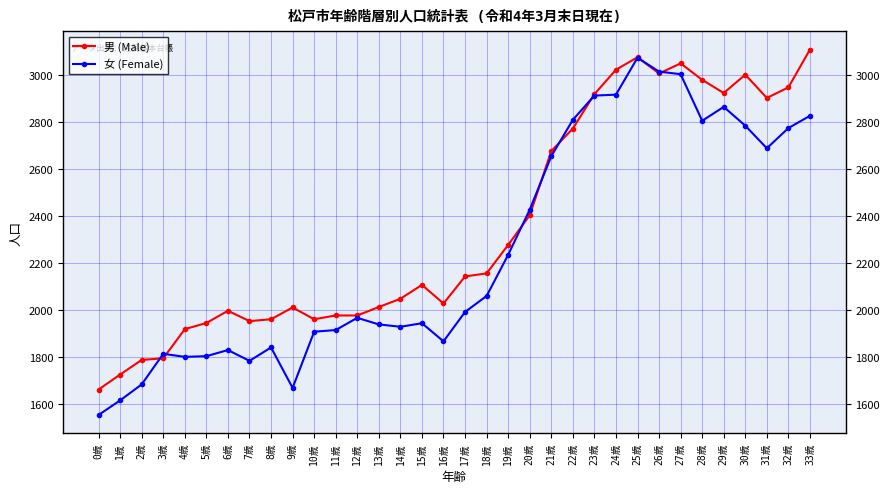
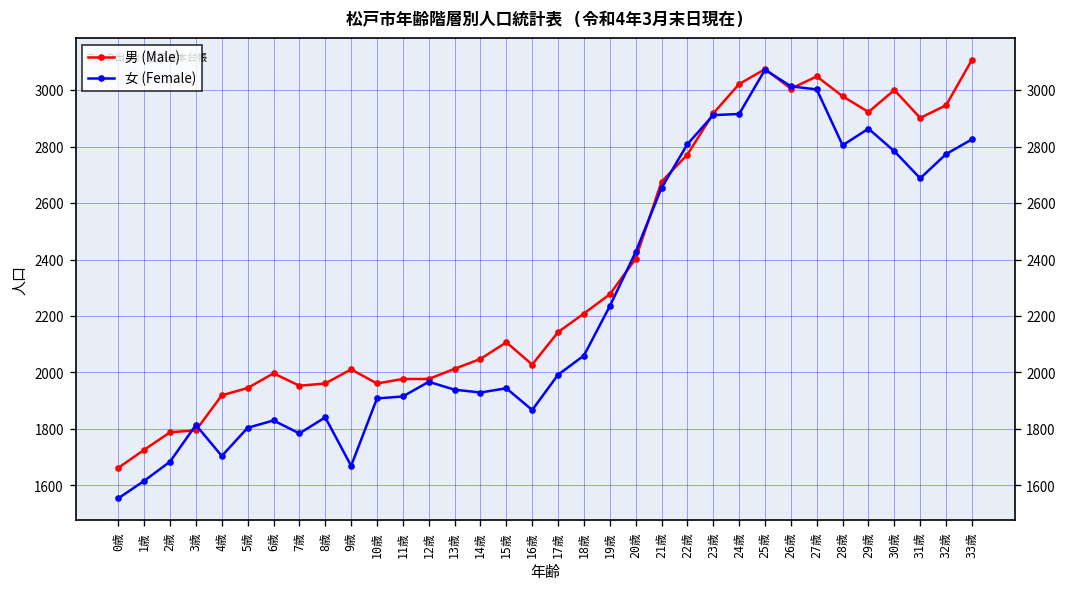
  {
    "男 (Male)": {
      "0歳": 1660,
      "1歳": 1730,
      "2歳": 1790,
      "3歳": 1800,
      "4歳": 1920,
      "5歳": 1950,
      "6歳": 2000,
      "7歳": 1950,
      "8歳": 1960,
      "9歳": 2010,
      "10歳": 1960,
      "11歳": 1980,
      "13歳": 2010,
      "14歳": 2050,
      "15歳": 2110,
      "16歳": 2030,
      "17歳": 2140,
-     "18歳": 2160,
+     "18歳": 2210,
      "19歳": 2280,
      "20歳": 2400,
      "21歳": 2680,
      "22歳": 2770,
      "24歳": 3020,
      "27歳": 3050,
      "28歳": 2980,
      "29歳": 2920,
      "30歳": 3000,
      "31歳": 2900,
      "32歳": 2950,
      "33歳": 3110
    },
    "女 (Female)": {
      "0歳": 1550,
      "1歳": 1620,
      "2歳": 1680,
      "3歳": 1810,
-     "4歳": 1800,
+     "4歳": 1700,
      "5歳": 1800,
      "6歳": 1830,
      "7歳": 1780,
      "8歳": 1840,
      "9歳": 1670,
      "10歳": 1910,
      "11歳": 1920,
      "13歳": 1940,
      "14歳": 1930,
      "15歳": 1940,
      "16歳": 1870,
      "17歳": 1990,
      "18歳": 2060,
      "19歳": 2240,
      "20歳": 2430,
      "21歳": 2650,
      "22歳": 2810,
      "24歳": 2920,
      "27歳": 3000,
      "28歳": 2810,
      "29歳": 2860,
      "30歳": 2780,
      "31歳": 2690,
      "32歳": 2770,
      "33歳": 2830
    }
  }
